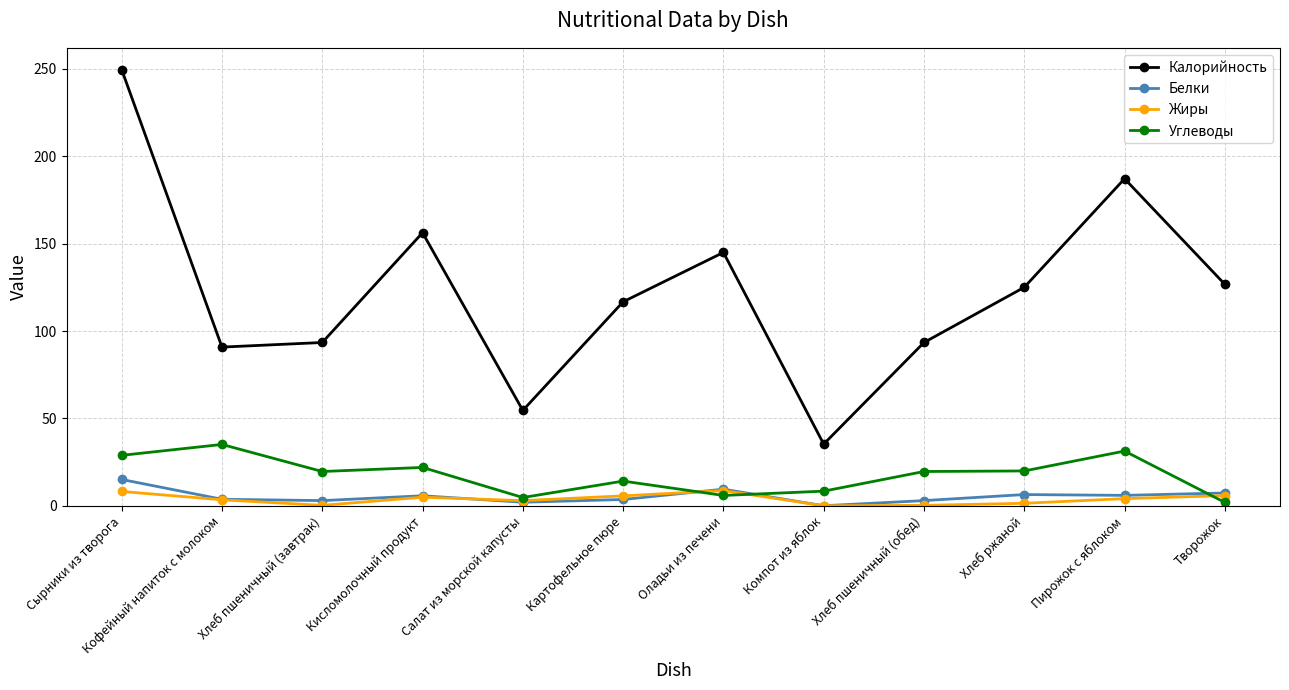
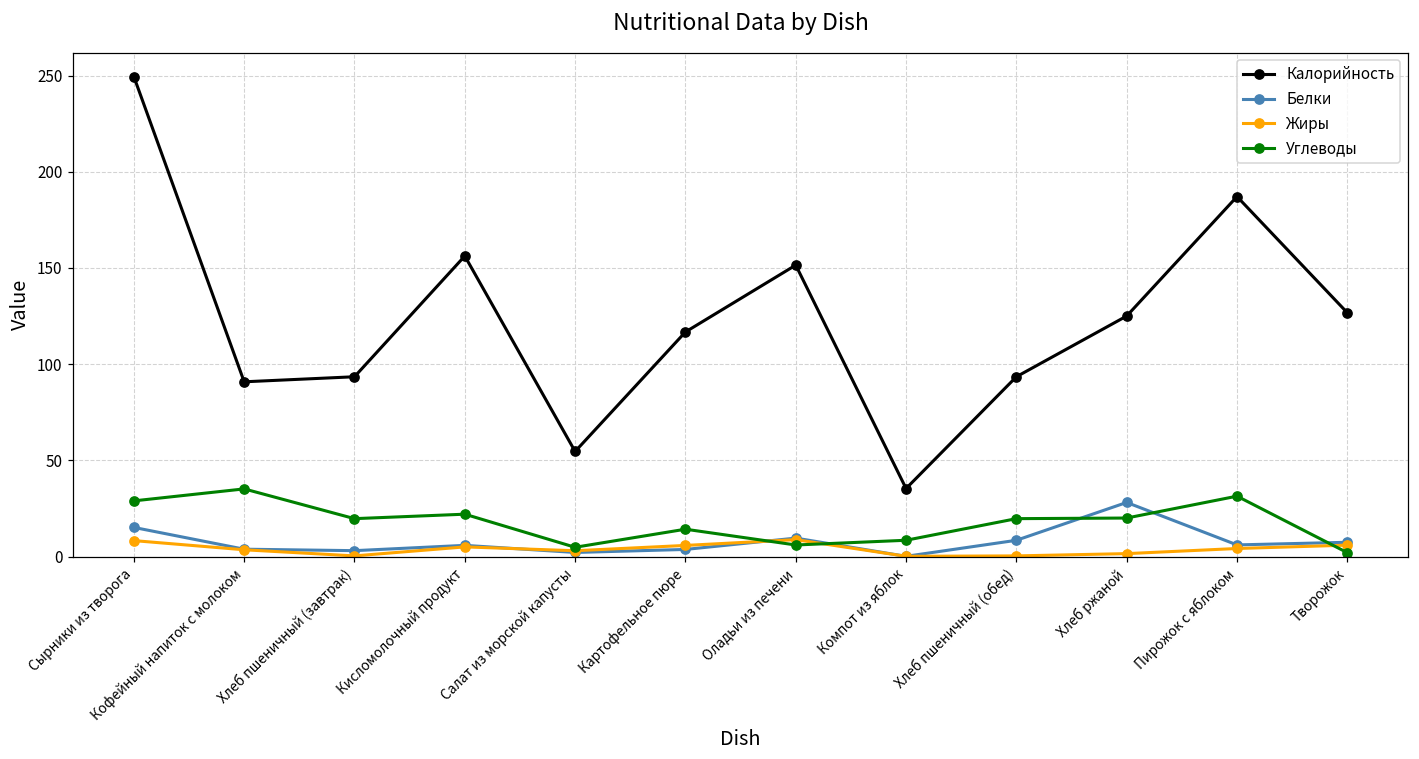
  {
    "Калорийность": {
      "Сырники из творога": 249,
      "Кофейный напиток с молоком": 91,
      "Хлеб пшеничный (завтрак)": 93,
      "Кисломолочный продукт": 156,
      "Салат из морской капусты": 55,
      "Картофельное пюре": 117,
-     "Оладьи из печени": 145,
+     "Оладьи из печени": 151,
      "Компот из яблок": 35,
      "Хлеб пшеничный (обед)": 93,
      "Хлеб ржаной": 125,
      "Пирожок с яблоком": 187,
      "Творожок": 127
    },
    "Белки": {
      "Сырники из творога": 15,
      "Хлеб пшеничный (завтрак)": 3,
      "Картофельное пюре": 4,
-     "Хлеб пшеничный (обед)": 3,
-     "Хлеб ржаной": 7,
+     "Хлеб пшеничный (обед)": 8,
+     "Хлеб ржаной": 28,
      "Пирожок с яблоком": 6,
      "Творожок": 7
    },
    "Жиры": {
      "Сырники из творога": 8,
      "Хлеб пшеничный (завтрак)": 0,
      "Картофельное пюре": 6,
      "Хлеб пшеничный (обед)": 0,
      "Хлеб ржаной": 2,
      "Пирожок с яблоком": 4,
      "Творожок": 6
    },
    "Углеводы": {
      "Сырники из творога": 29,
      "Кофейный напиток с молоком": 35,
      "Хлеб пшеничный (завтрак)": 20,
      "Кисломолочный продукт": 22,
      "Салат из морской капусты": 5,
      "Картофельное пюре": 14,
      "Оладьи из печени": 6,
      "Компот из яблок": 8,
      "Хлеб пшеничный (обед)": 20,
      "Хлеб ржаной": 20,
      "Пирожок с яблоком": 31,
      "Творожок": 2
    }
  }
